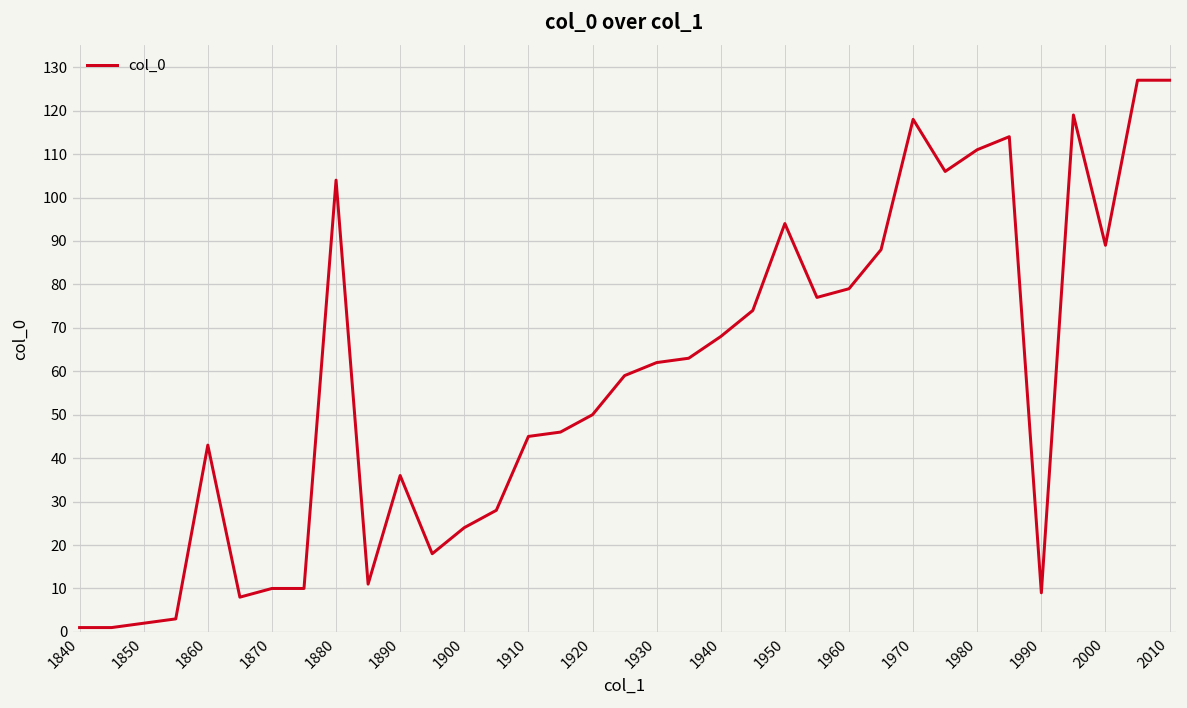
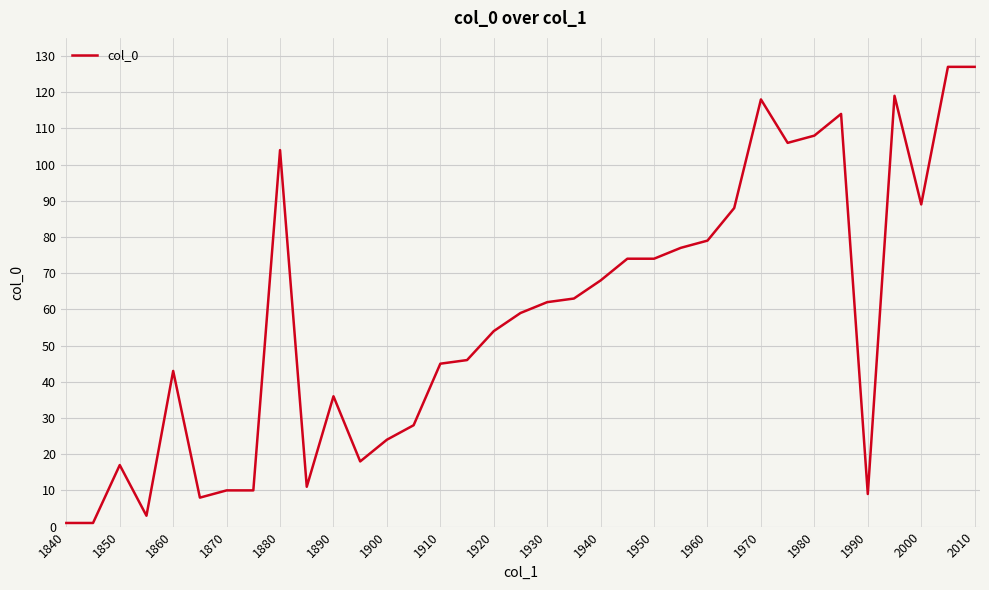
  {
    "1840": 1,
-   "1850": 2,
+   "1850": 17,
    "1860": 43,
    "1870": 10,
    "1880": 104,
    "1890": 36,
    "1900": 24,
    "1910": 45,
-   "1920": 50,
+   "1920": 54,
    "1930": 62,
    "1940": 68,
-   "1950": 94,
+   "1950": 74,
    "1960": 79,
    "1970": 118,
-   "1980": 111,
+   "1980": 108,
    "1990": 9,
    "2000": 89,
    "2010": 127
  }
